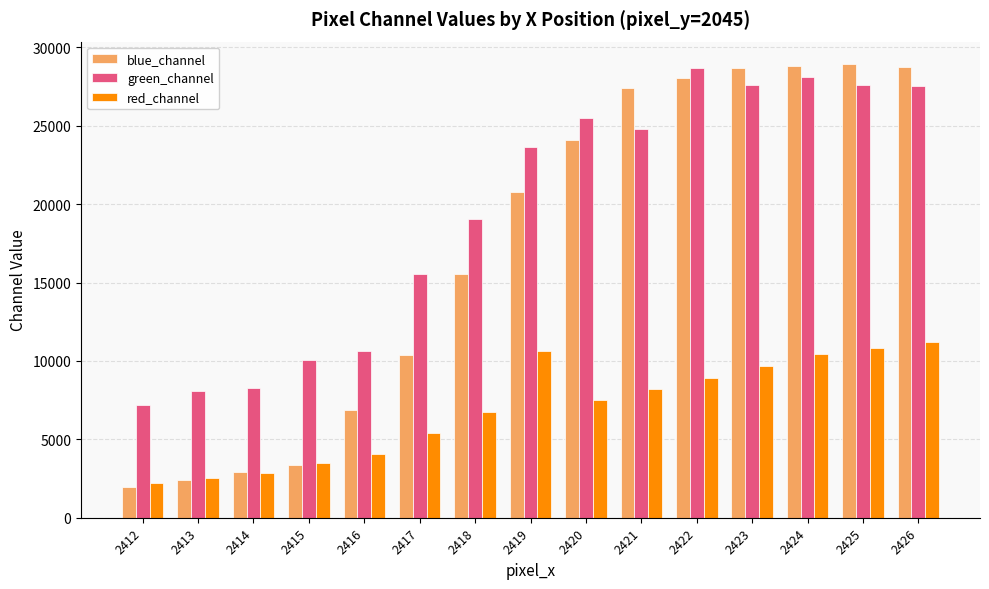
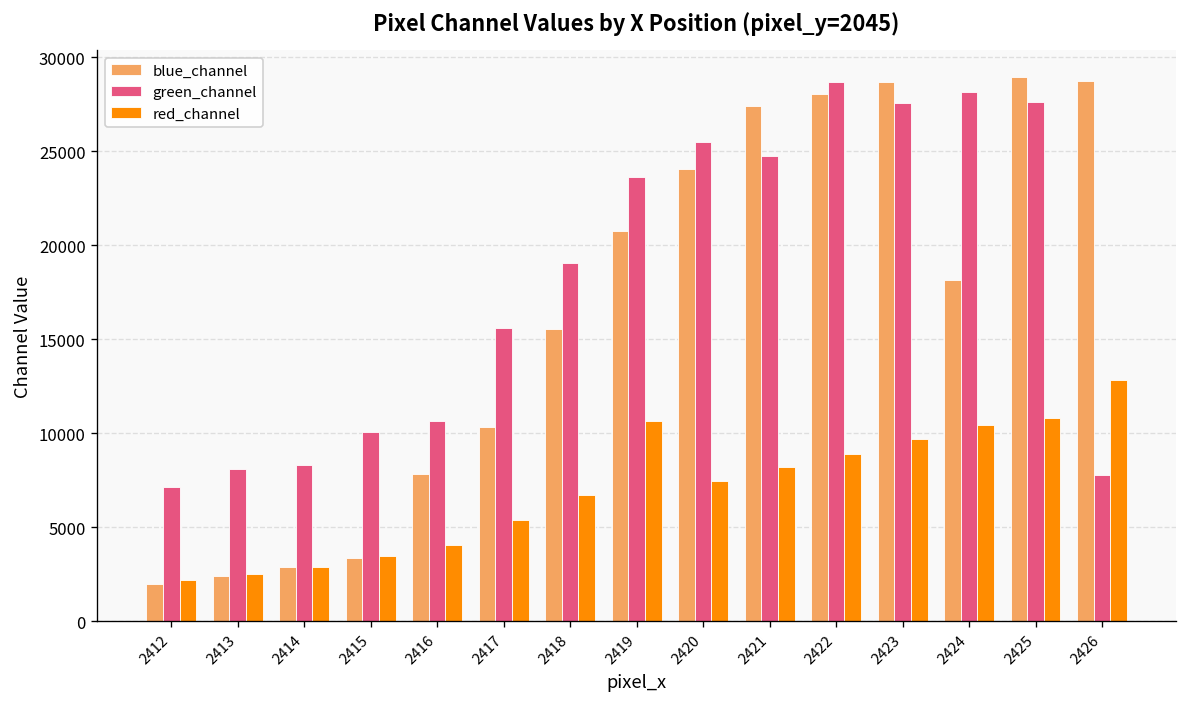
  {
    "blue_channel": {
      "2412": 2000,
      "2413": 2400,
      "2414": 2900,
      "2415": 3400,
-     "2416": 6900,
+     "2416": 7800,
      "2417": 10400,
      "2418": 15600,
      "2419": 20800,
      "2420": 24100,
      "2421": 27400,
      "2422": 28000,
      "2423": 28700,
-     "2424": 28800,
+     "2424": 18100,
      "2425": 28900,
      "2426": 28800
    },
    "green_channel": {
      "2412": 7200,
      "2413": 8100,
      "2414": 8300,
      "2415": 10100,
      "2416": 10700,
      "2417": 15600,
      "2418": 19100,
      "2419": 23600,
      "2420": 25500,
      "2421": 24800,
      "2422": 28700,
      "2423": 27600,
      "2424": 28100,
      "2425": 27600,
-     "2426": 27500
+     "2426": 7800
    },
    "red_channel": {
      "2412": 2200,
      "2413": 2500,
      "2414": 2900,
      "2415": 3500,
      "2416": 4100,
      "2417": 5400,
      "2418": 6700,
      "2419": 10600,
      "2420": 7500,
      "2421": 8200,
      "2422": 8900,
      "2423": 9700,
      "2424": 10400,
      "2425": 10800,
-     "2426": 11200
+     "2426": 12900
    }
  }
